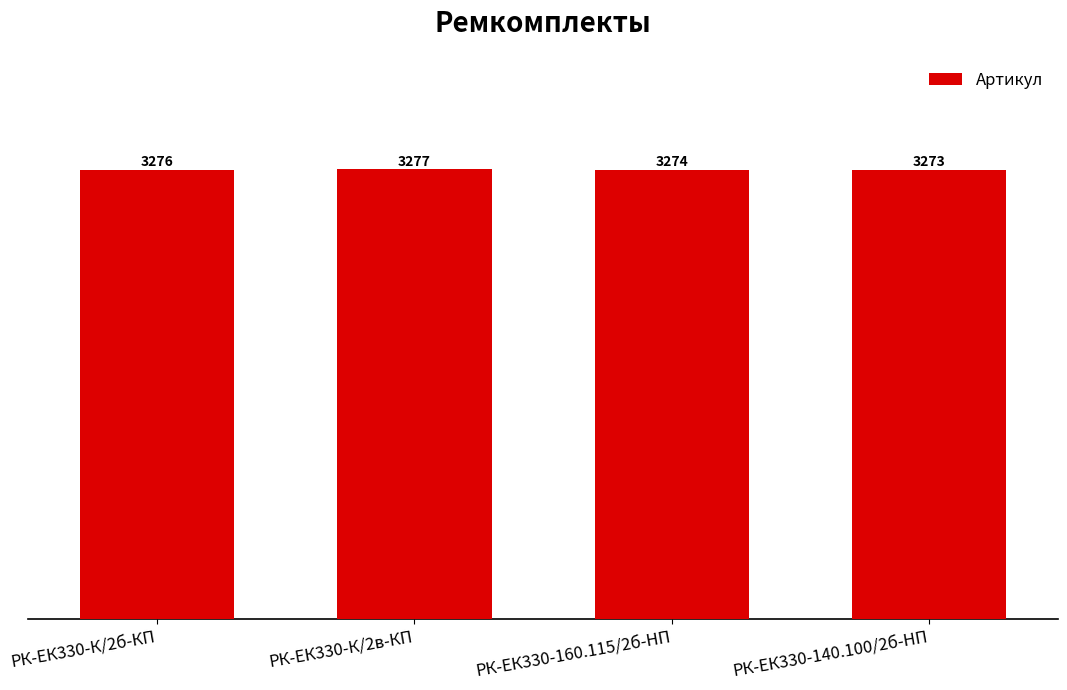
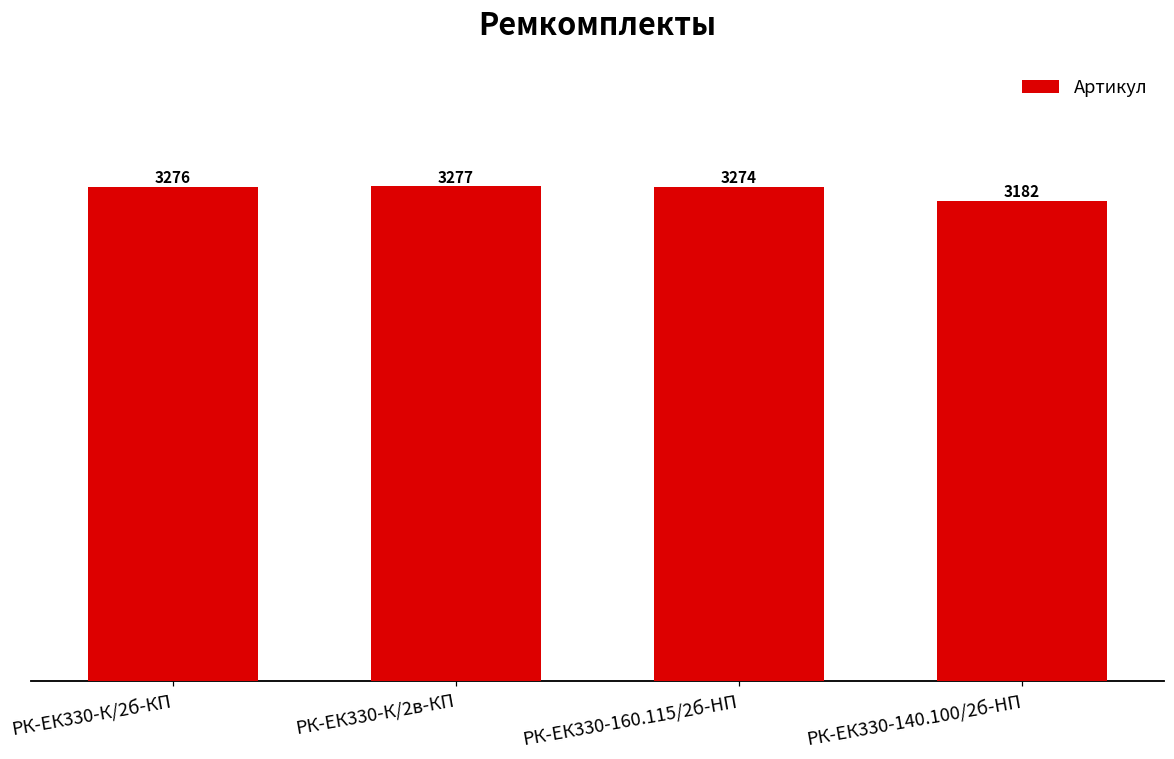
  {
    "РК-ЕК330-К/2б-КП": 3276,
    "РК-ЕК330-К/2в-КП": 3277,
    "РК-ЕК330-160.115/2б-HП": 3274,
-   "РК-ЕК330-140.100/2б-HП": 3273
+   "РК-ЕК330-140.100/2б-HП": 3182
  }
